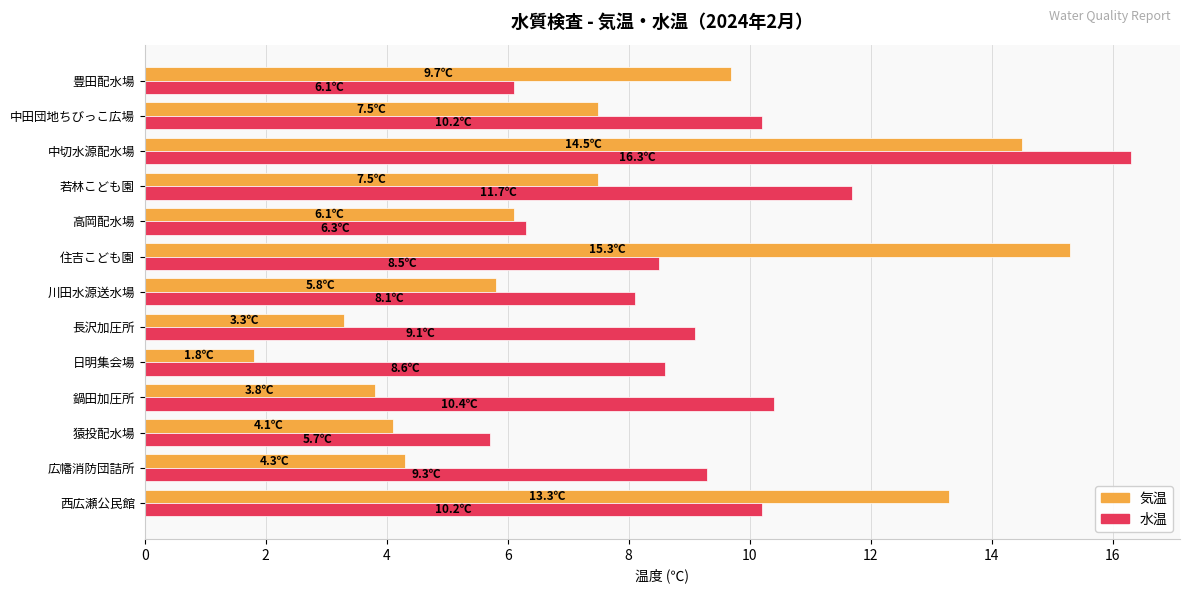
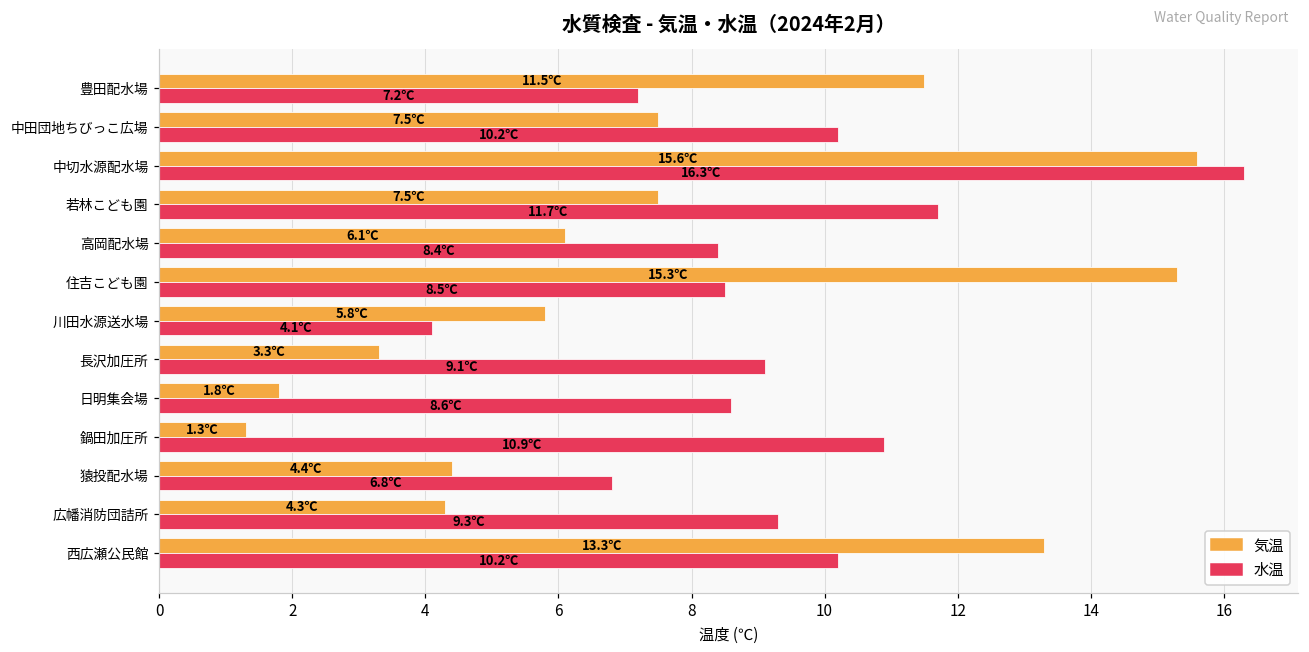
  {
    "気温": {
-     "豊田配水場": "9.7℃",
+     "豊田配水場": "11.5℃",
      "中田団地ちびっこ広場": "7.5℃",
-     "中切水源配水場": "14.5℃",
+     "中切水源配水場": "15.6℃",
      "若林こども園": "7.5℃",
      "高岡配水場": "6.1℃",
      "住吉こども園": "15.3℃",
      "川田水源送水場": "5.8℃",
      "長沢加圧所": "3.3℃",
      "日明集会場": "1.8℃",
-     "鍋田加圧所": "3.8℃",
-     "猿投配水場": "4.1℃",
+     "鍋田加圧所": "1.3℃",
+     "猿投配水場": "4.4℃",
      "広幡消防団詰所": "4.3℃",
      "西広瀬公民館": "13.3℃"
    },
    "水温": {
-     "豊田配水場": "6.1℃",
+     "豊田配水場": "7.2℃",
      "中田団地ちびっこ広場": "10.2℃",
      "中切水源配水場": "16.3℃",
      "若林こども園": "11.7℃",
-     "高岡配水場": "6.3℃",
+     "高岡配水場": "8.4℃",
      "住吉こども園": "8.5℃",
-     "川田水源送水場": "8.1℃",
+     "川田水源送水場": "4.1℃",
      "長沢加圧所": "9.1℃",
      "日明集会場": "8.6℃",
-     "鍋田加圧所": "10.4℃",
-     "猿投配水場": "5.7℃",
+     "鍋田加圧所": "10.9℃",
+     "猿投配水場": "6.8℃",
      "広幡消防団詰所": "9.3℃",
      "西広瀬公民館": "10.2℃"
    }
  }
